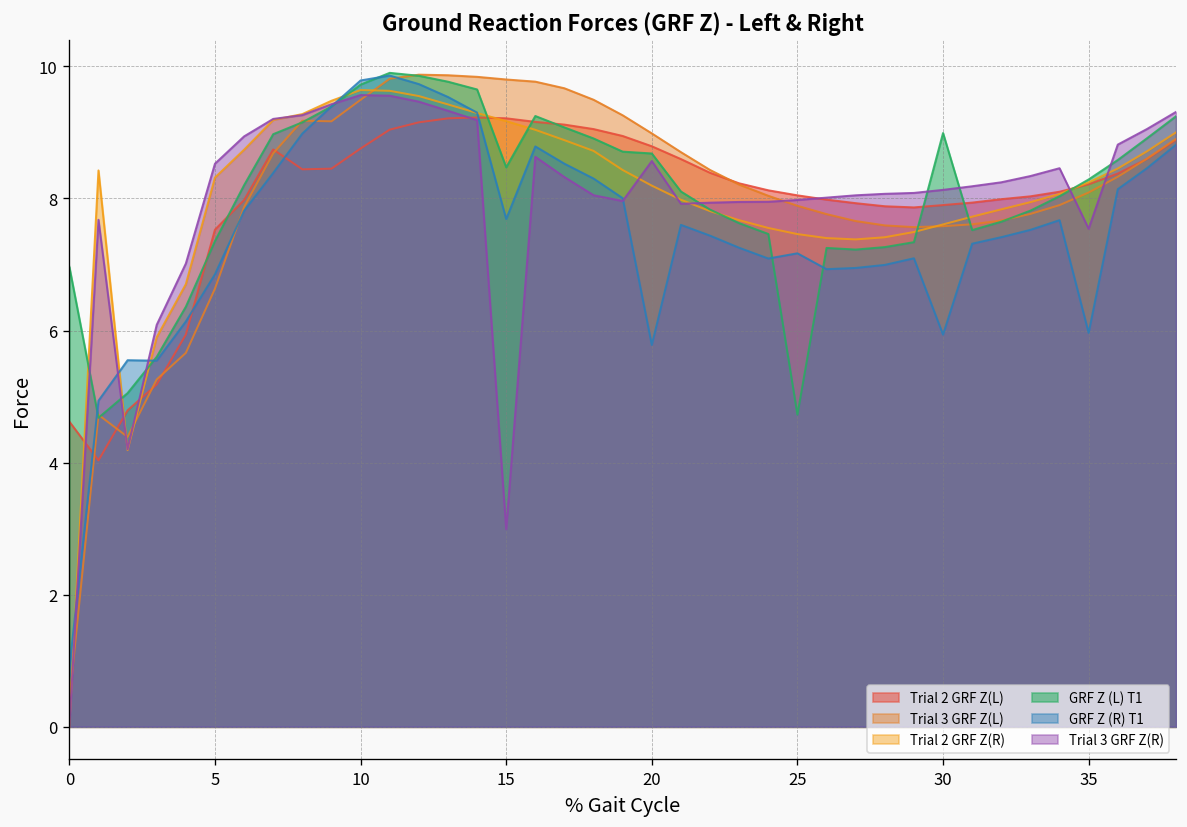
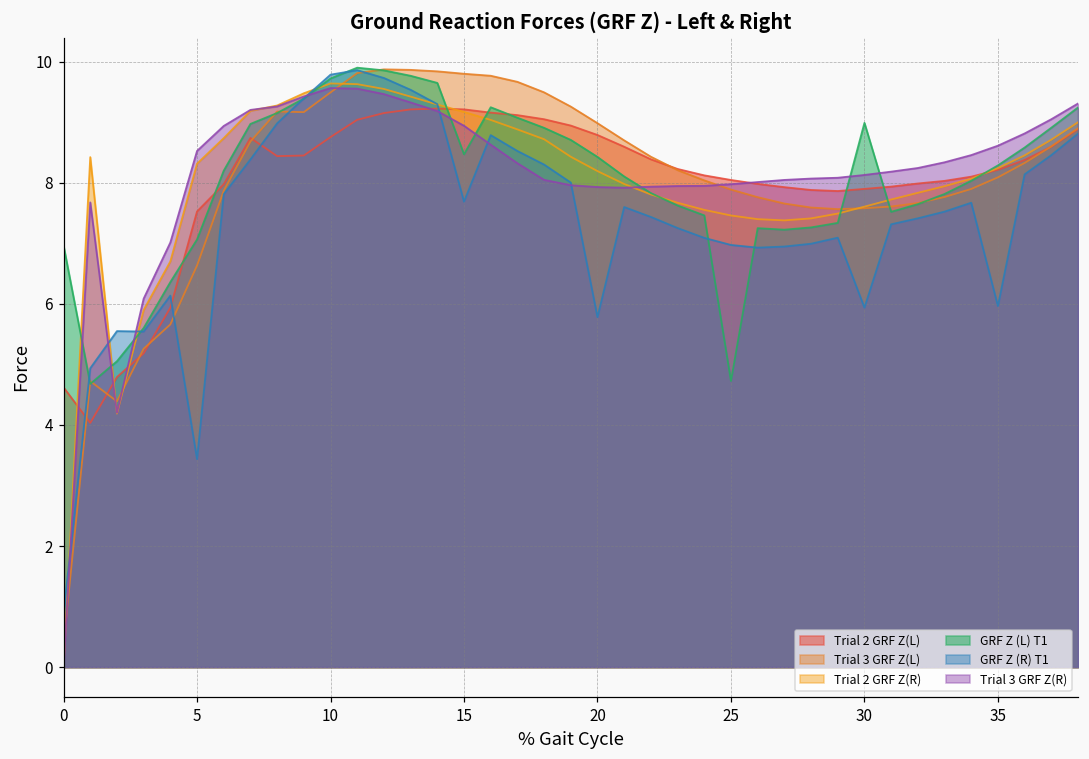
  {
    "GRF Z (L) T1": {
      "0": 7.0,
-     "5": 7.4,
+     "5": 7.1,
      "10": 9.7,
      "15": 8.5,
-     "20": 8.7,
+     "20": 8.4,
      "25": 4.7,
      "30": 9.0
    },
    "GRF Z (R) T1": {
      "0": 0.9,
-     "5": 6.9,
+     "5": 3.4,
      "10": 9.8,
      "15": 7.7,
      "20": 5.8,
-     "25": 7.2,
+     "25": 7.0,
      "30": 5.9,
      "35": 6.0
    },
    "Trial 3 GRF Z(R)": {
      "5": 8.5,
      "10": 9.6,
-     "15": 3.0,
-     "20": 8.6,
+     "15": 8.9,
+     "20": 7.9,
      "25": 8.0,
      "30": 8.1,
-     "35": 7.5
+     "35": 8.6
    }
  }
